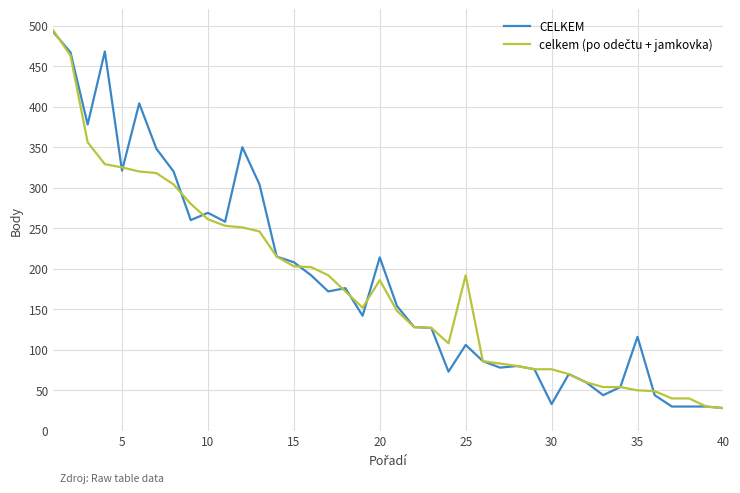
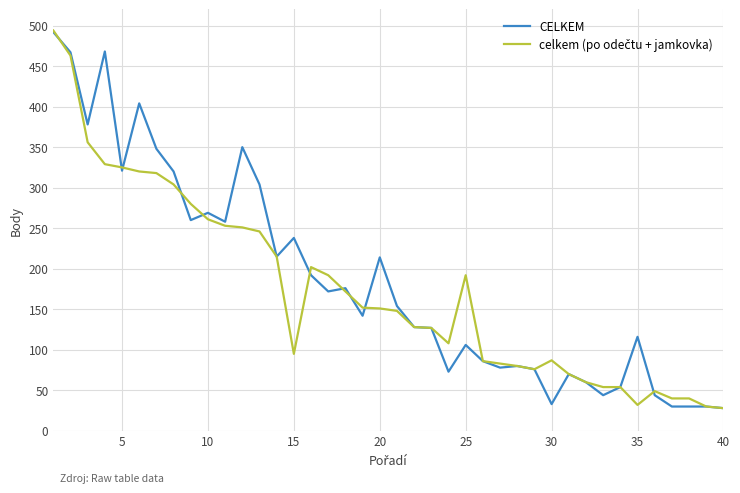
  {
    "CELKEM": {
      "5": 320,
      "10": 270,
-     "15": 210,
+     "15": 240,
      "20": 210,
      "25": 110,
      "30": 30,
      "35": 120
    },
    "celkem (po odečtu + jamkovka)": {
      "5": 330,
      "10": 260,
-     "15": 200,
-     "20": 190,
+     "15": 100,
+     "20": 150,
      "25": 190,
-     "30": 80,
-     "35": 50
+     "30": 90,
+     "35": 30
    }
  }
